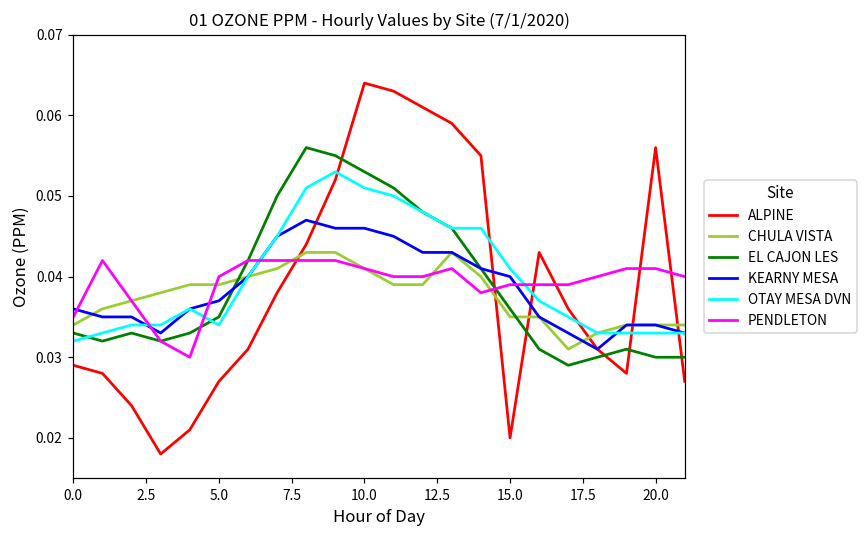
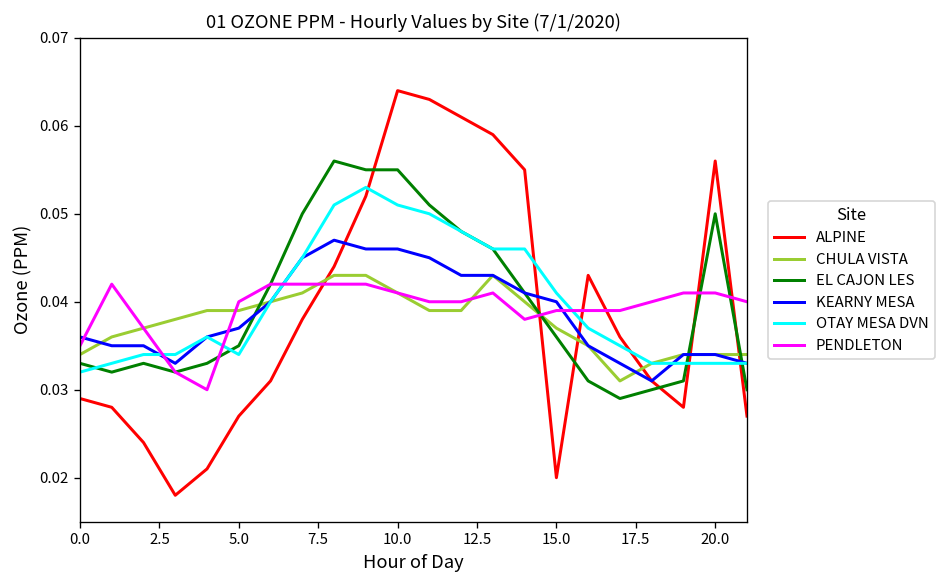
  {
    "ALPINE": {
      "0.0": 0.029,
      "5.0": 0.027,
      "10.0": 0.064,
      "15.0": 0.020,
      "20.0": 0.056
    },
    "CHULA VISTA": {
      "0.0": 0.034,
      "5.0": 0.039,
-     "15.0": 0.035
+     "15.0": 0.037
    },
    "EL CAJON LES": {
      "0.0": 0.033,
      "5.0": 0.035,
-     "10.0": 0.053,
+     "10.0": 0.055,
      "15.0": 0.036,
-     "20.0": 0.03
+     "20.0": 0.05
    },
    "KEARNY MESA": {
      "0.0": 0.036,
      "5.0": 0.037,
      "10.0": 0.046,
      "15.0": 0.040
    },
    "OTAY MESA DVN": {
      "0.0": 0.032,
      "5.0": 0.034,
      "10.0": 0.051,
      "15.0": 0.041,
      "20.0": 0.033
    },
    "PENDLETON": {
      "0.0": 0.035,
      "5.0": 0.040,
      "15.0": 0.039,
      "20.0": 0.041
    }
  }
